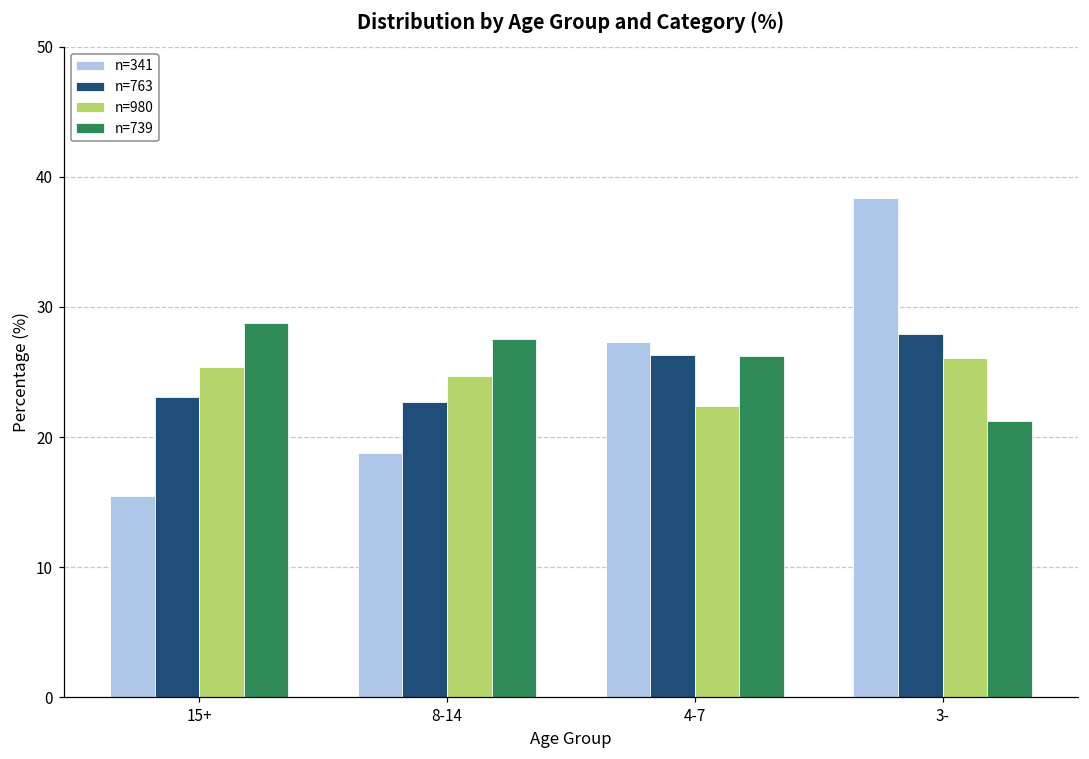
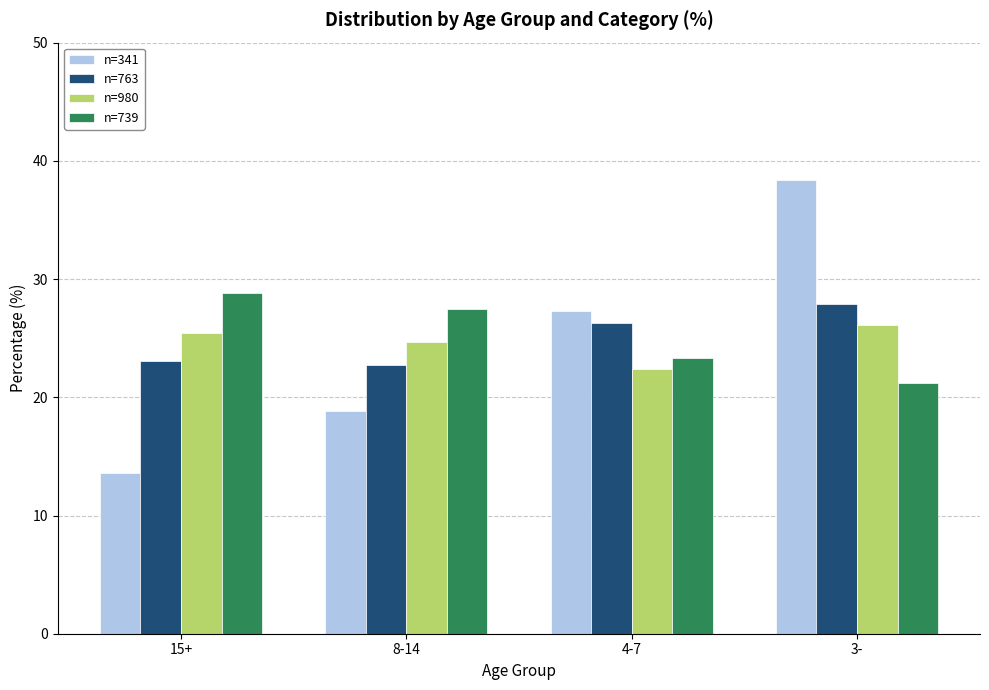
  {
    "n=341": {
-     "15+": 15.5,
+     "15+": 13.6,
      "8-14": 18.8,
      "4-7": 27.3,
      "3-": 38.4
    },
    "n=763": {
      "15+": 23.1,
      "8-14": 22.7,
      "4-7": 26.3,
      "3-": 27.9
    },
    "n=980": {
      "15+": 25.4,
      "8-14": 24.7,
      "4-7": 22.4,
      "3-": 26.1
    },
    "n=739": {
      "15+": 28.8,
      "8-14": 27.5,
-     "4-7": 26.2,
+     "4-7": 23.3,
      "3-": 21.2
    }
  }
